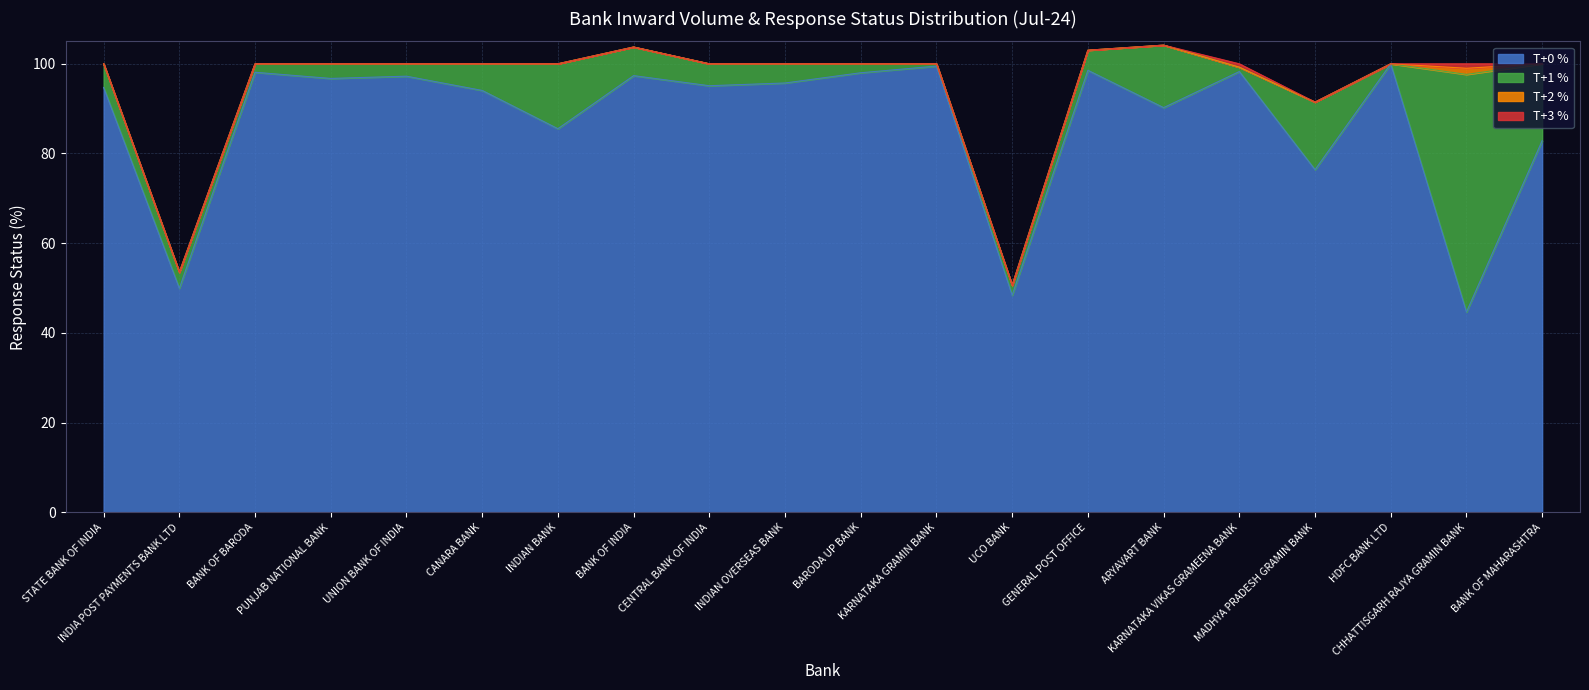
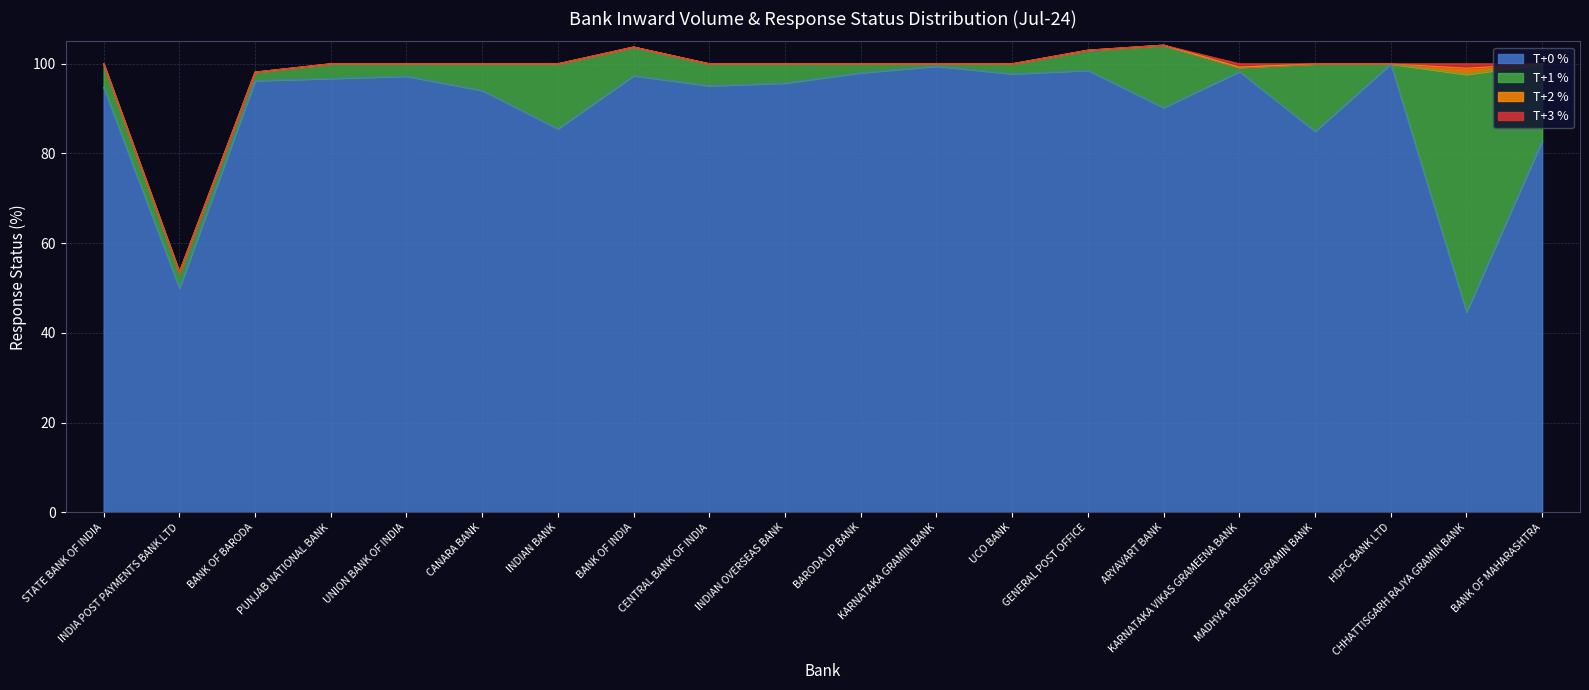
  {
    "T+0 %": {
      "STATE BANK OF INDIA": 95,
      "INDIA POST PAYMENTS BANK LTD": 50,
-     "BANK OF BARODA": 98,
+     "BANK OF BARODA": 96,
      "PUNJAB NATIONAL BANK": 97,
      "UNION BANK OF INDIA": 97,
      "CANARA BANK": 94,
      "INDIAN BANK": 86,
      "BANK OF INDIA": 97,
      "CENTRAL BANK OF INDIA": 95,
      "INDIAN OVERSEAS BANK": 96,
      "BARODA UP BANK": 98,
-     "UCO BANK": 48,
+     "UCO BANK": 98,
      "GENERAL POST OFFICE": 99,
      "ARYAVART BANK": 90,
      "KARNATAKA VIKAS GRAMEENA BANK": 98,
-     "MADHYA PRADESH GRAMIN BANK": 76,
+     "MADHYA PRADESH GRAMIN BANK": 85,
      "CHHATTISGARH RAJYA GRAMIN BANK": 45,
      "BANK OF MAHARASHTRA": 83
    },
    "T+1 %": {
      "CHHATTISGARH RAJYA GRAMIN BANK": 53
    },
    "T+2 %": {
      "CHHATTISGARH RAJYA GRAMIN BANK": 1
    },
    "T+3 %": {
      "KARNATAKA VIKAS GRAMEENA BANK": 1,
      "CHHATTISGARH RAJYA GRAMIN BANK": 1
    }
  }
